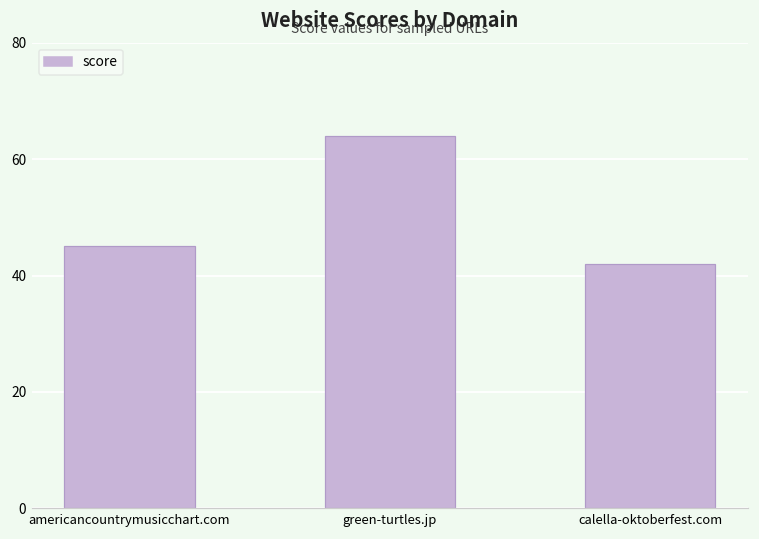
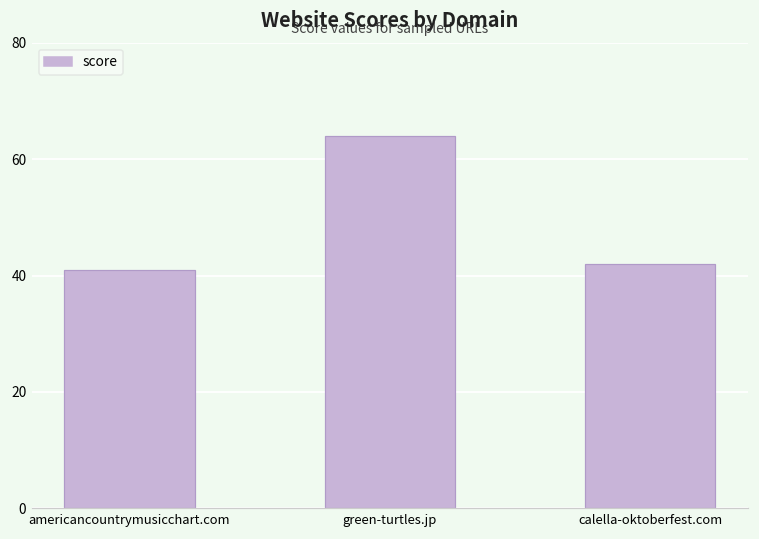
  {
-   "americancountrymusicchart.com": 45,
+   "americancountrymusicchart.com": 41,
    "green-turtles.jp": 64,
    "calella-oktoberfest.com": 42
  }
